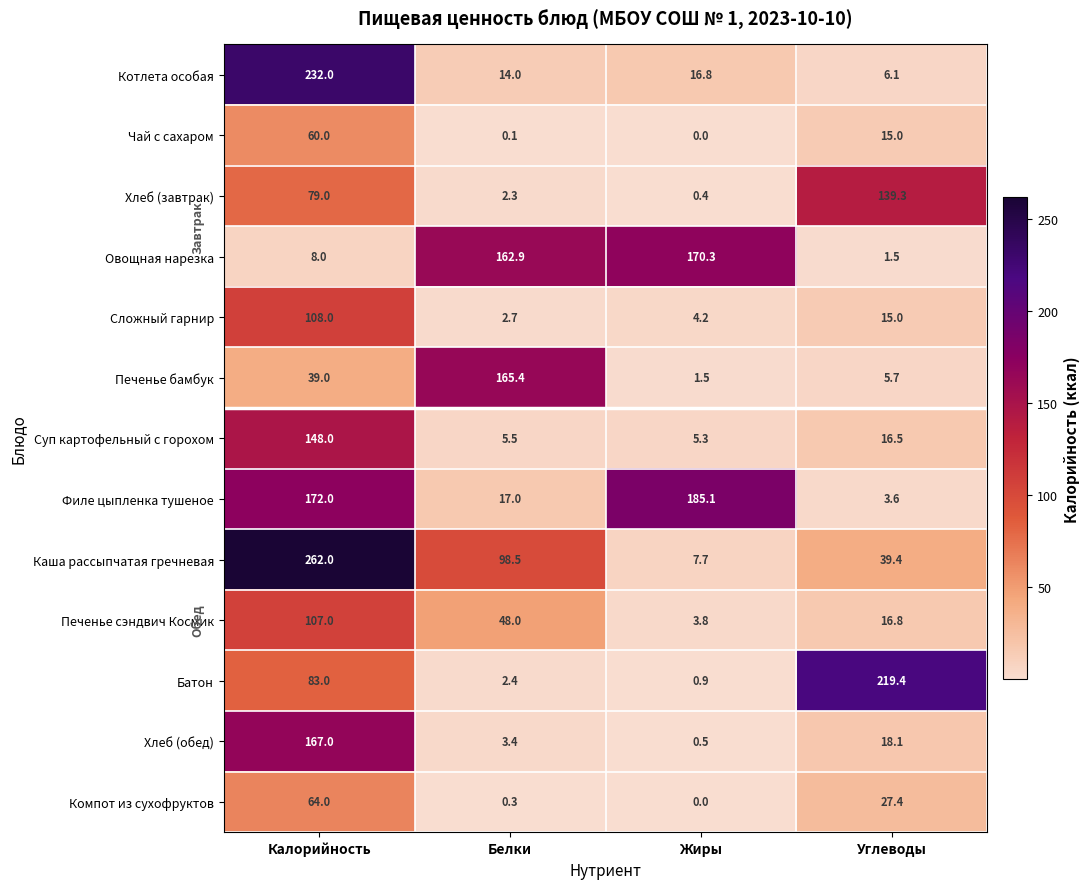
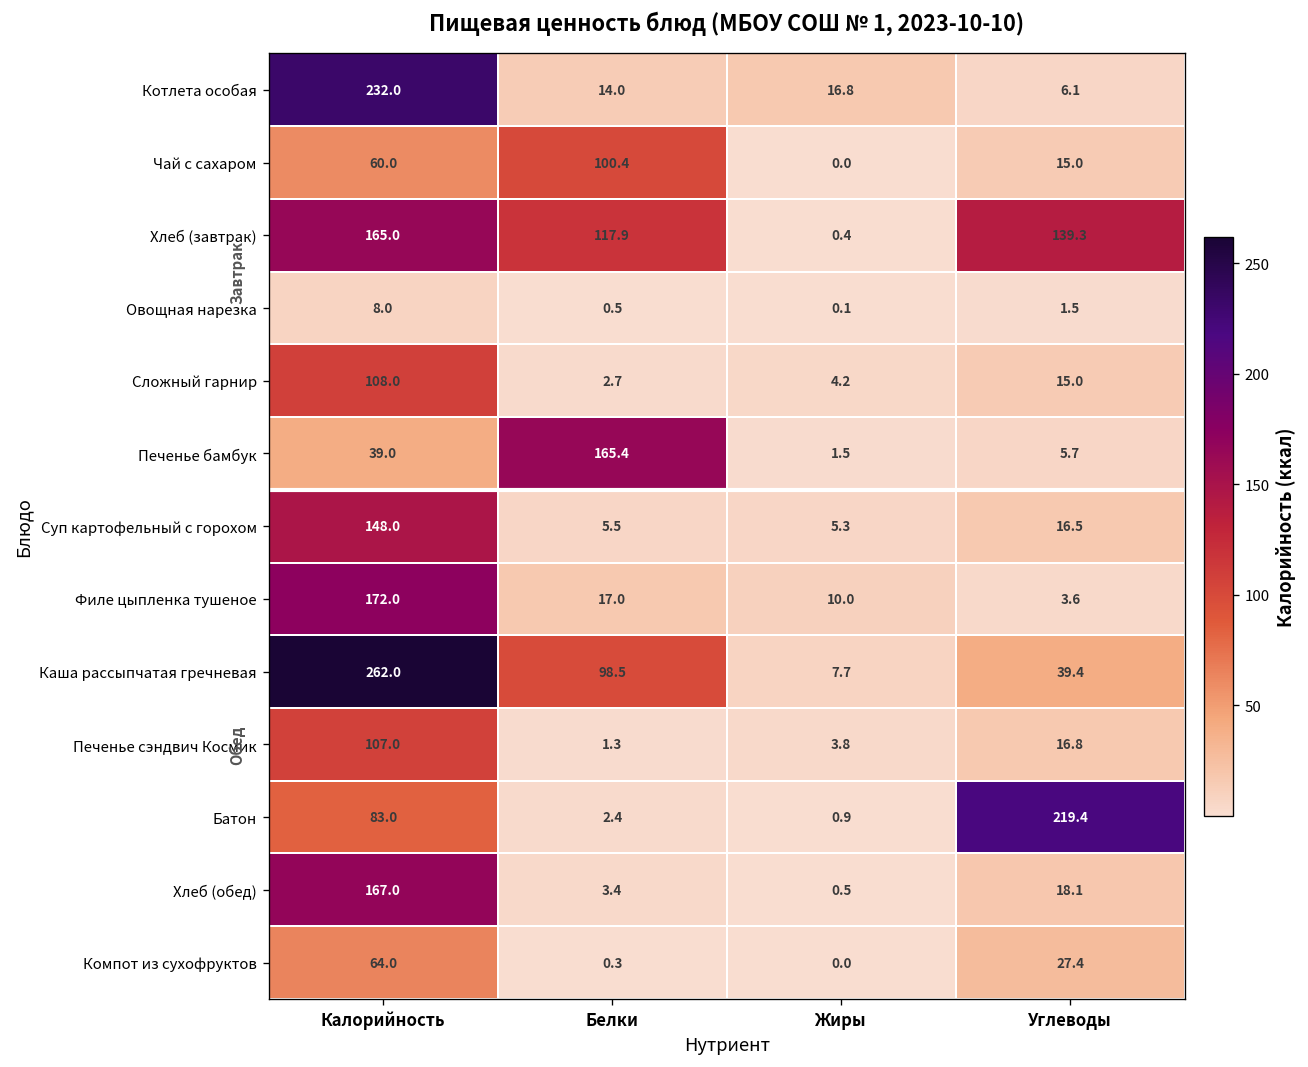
  {
    "Котлета особая": {
      "Калорийность": 232.0,
      "Белки": 14.0,
      "Жиры": 16.8,
      "Углеводы": 6.1
    },
    "Чай с сахаром": {
      "Калорийность": 60.0,
-     "Белки": 0.1,
+     "Белки": 100.4,
      "Жиры": 0.0,
      "Углеводы": 15.0
    },
    "Хлеб (завтрак)": {
-     "Калорийность": 79.0,
-     "Белки": 2.3,
+     "Калорийность": 165.0,
+     "Белки": 117.9,
      "Жиры": 0.4,
      "Углеводы": 139.3
    },
    "Овощная нарезка": {
      "Калорийность": 8.0,
-     "Белки": 162.9,
-     "Жиры": 170.3,
+     "Белки": 0.5,
+     "Жиры": 0.1,
      "Углеводы": 1.5
    },
    "Сложный гарнир": {
      "Калорийность": 108.0,
      "Белки": 2.7,
      "Жиры": 4.2,
      "Углеводы": 15.0
    },
    "Печенье бамбук": {
      "Калорийность": 39.0,
      "Белки": 165.4,
      "Жиры": 1.5,
      "Углеводы": 5.7
    },
    "Суп картофельный с горохом": {
      "Калорийность": 148.0,
      "Белки": 5.5,
      "Жиры": 5.3,
      "Углеводы": 16.5
    },
    "Филе цыпленка тушеное": {
      "Калорийность": 172.0,
      "Белки": 17.0,
-     "Жиры": 185.1,
+     "Жиры": 10.0,
      "Углеводы": 3.6
    },
    "Каша рассыпчатая гречневая": {
      "Калорийность": 262.0,
      "Белки": 98.5,
      "Жиры": 7.7,
      "Углеводы": 39.4
    },
    "Печенье сэндвич Космик": {
      "Калорийность": 107.0,
-     "Белки": 48.0,
+     "Белки": 1.3,
      "Жиры": 3.8,
      "Углеводы": 16.8
    },
    "Батон": {
      "Калорийность": 83.0,
      "Белки": 2.4,
      "Жиры": 0.9,
      "Углеводы": 219.4
    },
    "Хлеб (обед)": {
      "Калорийность": 167.0,
      "Белки": 3.4,
      "Жиры": 0.5,
      "Углеводы": 18.1
    },
    "Компот из сухофруктов": {
      "Калорийность": 64.0,
      "Белки": 0.3,
      "Жиры": 0.0,
      "Углеводы": 27.4
    }
  }
